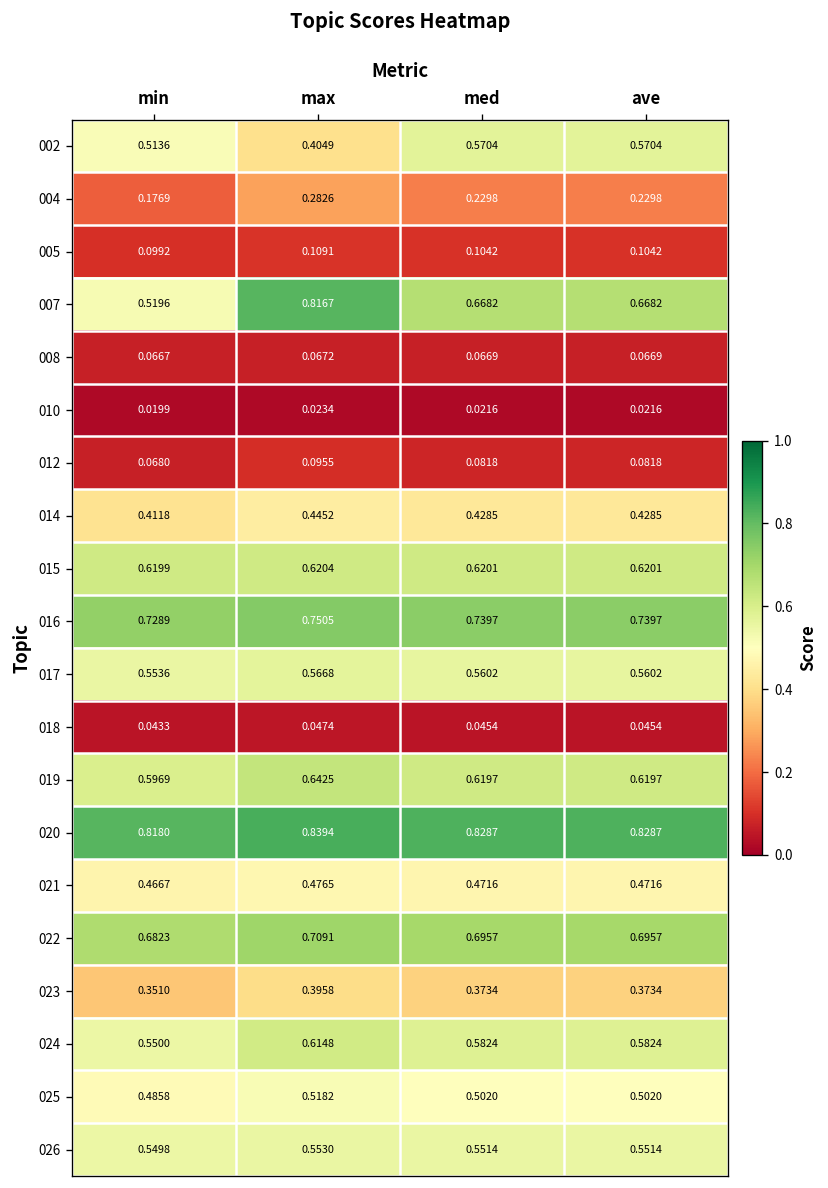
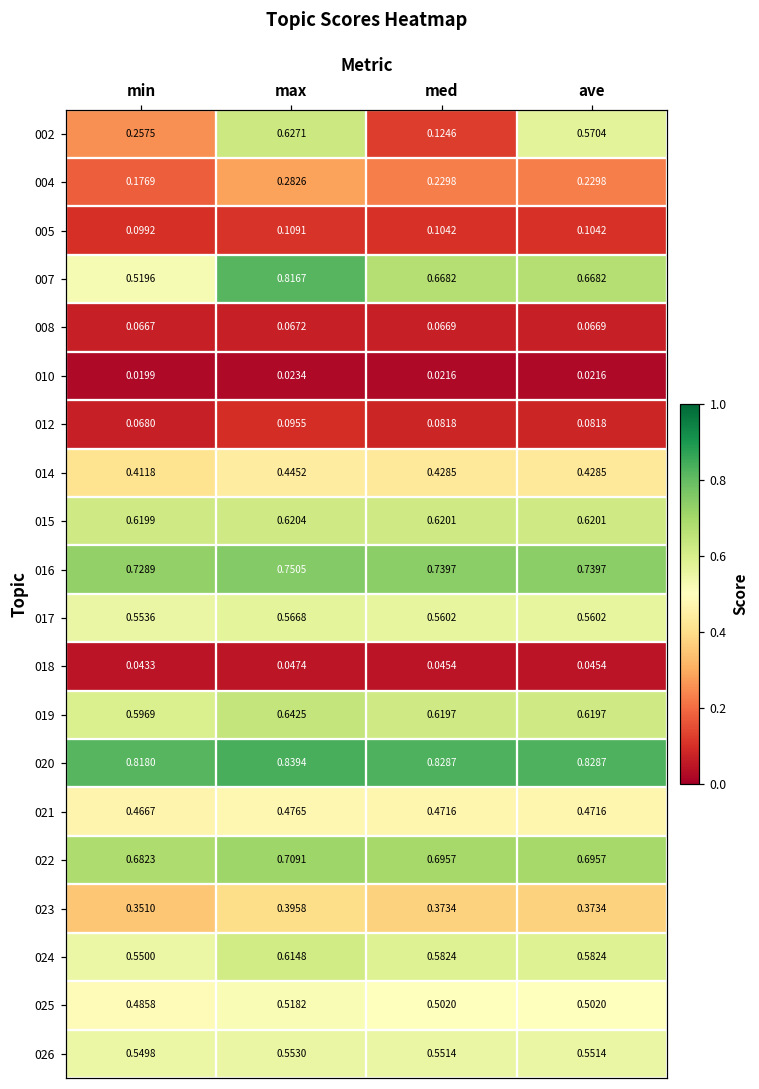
  {
    "002": {
-     "min": 0.5136,
-     "max": 0.4049,
-     "med": 0.5704,
+     "min": 0.2575,
+     "max": 0.6271,
+     "med": 0.1246,
      "ave": 0.5704
    },
    "004": {
      "min": 0.1769,
      "max": 0.2826,
      "med": 0.2298,
      "ave": 0.2298
    },
    "005": {
      "min": 0.0992,
      "max": 0.1091,
      "med": 0.1042,
      "ave": 0.1042
    },
    "007": {
      "min": 0.5196,
      "max": 0.8167,
      "med": 0.6682,
      "ave": 0.6682
    },
    "008": {
      "min": 0.0667,
      "max": 0.0672,
      "med": 0.0669,
      "ave": 0.0669
    },
    "010": {
      "min": 0.0199,
      "max": 0.0234,
      "med": 0.0216,
      "ave": 0.0216
    },
    "012": {
      "min": 0.0680,
      "max": 0.0955,
      "med": 0.0818,
      "ave": 0.0818
    },
    "014": {
      "min": 0.4118,
      "max": 0.4452,
      "med": 0.4285,
      "ave": 0.4285
    },
    "015": {
      "min": 0.6199,
      "max": 0.6204,
      "med": 0.6201,
      "ave": 0.6201
    },
    "016": {
      "min": 0.7289,
      "max": 0.7505,
      "med": 0.7397,
      "ave": 0.7397
    },
    "017": {
      "min": 0.5536,
      "max": 0.5668,
      "med": 0.5602,
      "ave": 0.5602
    },
    "018": {
      "min": 0.0433,
      "max": 0.0474,
      "med": 0.0454,
      "ave": 0.0454
    },
    "019": {
      "min": 0.5969,
      "max": 0.6425,
      "med": 0.6197,
      "ave": 0.6197
    },
    "020": {
      "min": 0.8180,
      "max": 0.8394,
      "med": 0.8287,
      "ave": 0.8287
    },
    "021": {
      "min": 0.4667,
      "max": 0.4765,
      "med": 0.4716,
      "ave": 0.4716
    },
    "022": {
      "min": 0.6823,
      "max": 0.7091,
      "med": 0.6957,
      "ave": 0.6957
    },
    "023": {
      "min": 0.3510,
      "max": 0.3958,
      "med": 0.3734,
      "ave": 0.3734
    },
    "024": {
      "min": 0.5500,
      "max": 0.6148,
      "med": 0.5824,
      "ave": 0.5824
    },
    "025": {
      "min": 0.4858,
      "max": 0.5182,
      "med": 0.5020,
      "ave": 0.5020
    },
    "026": {
      "min": 0.5498,
      "max": 0.5530,
      "med": 0.5514,
      "ave": 0.5514
    }
  }
